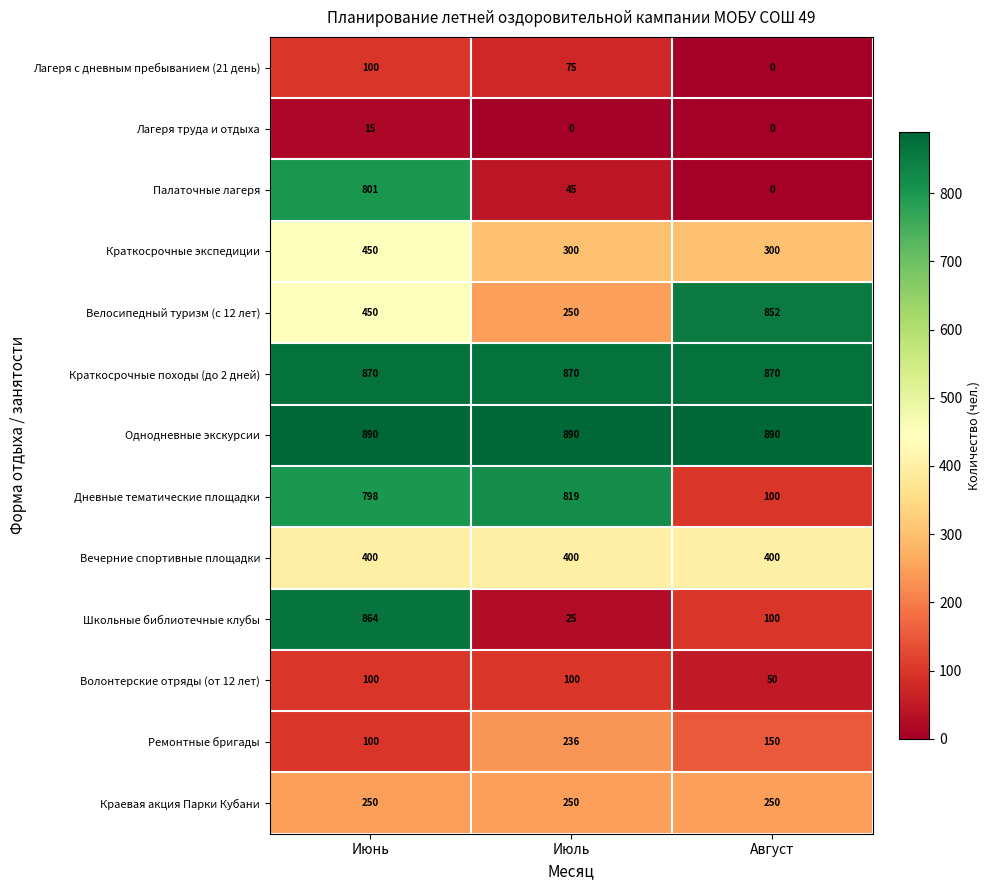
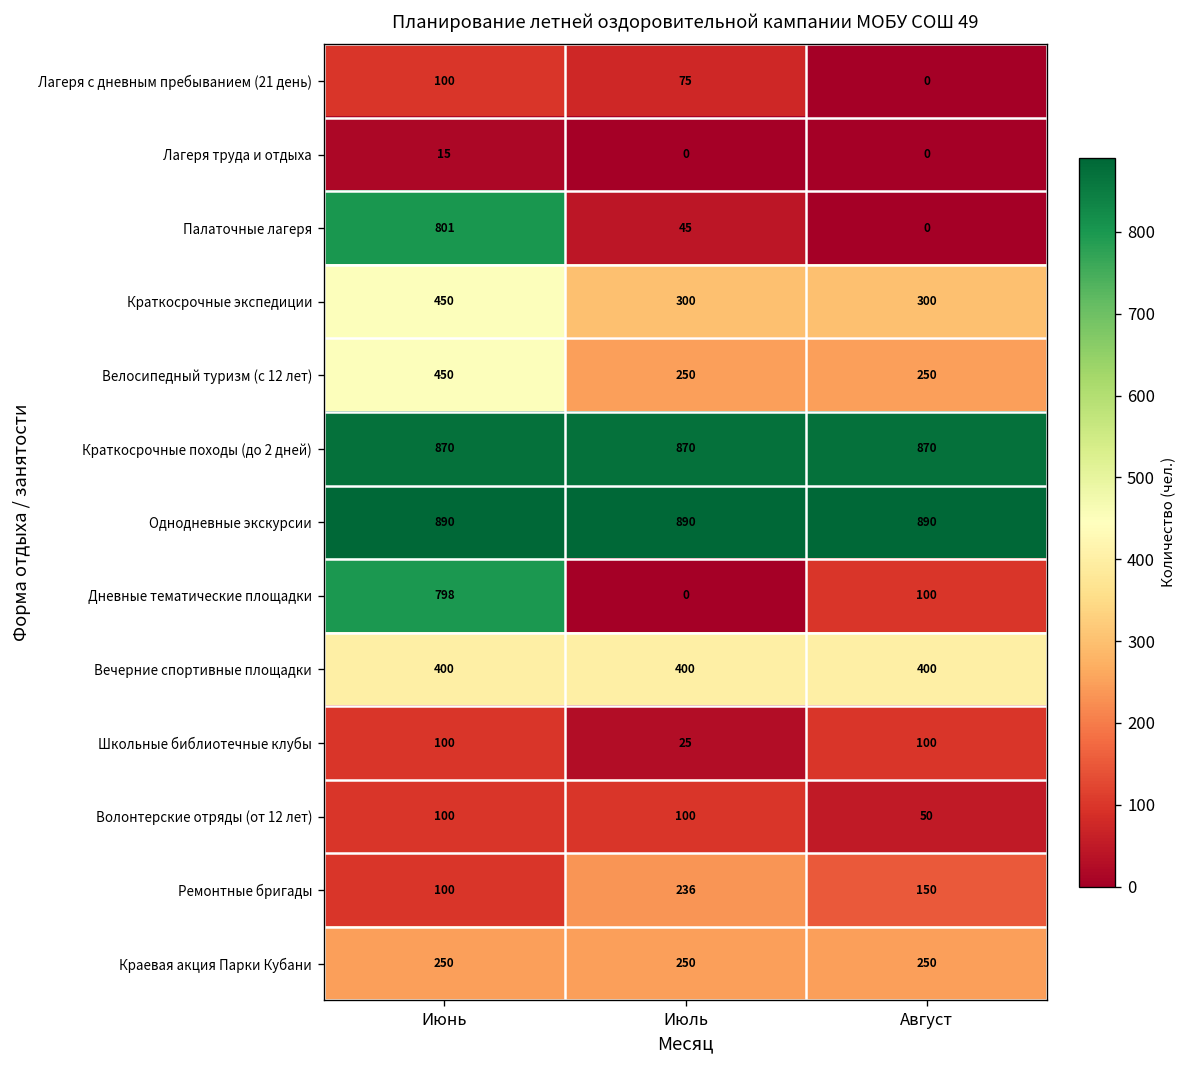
  {
    "Лагеря с дневным пребыванием (21 день)": {
      "Июнь": 100,
      "Июль": 75,
      "Август": 0
    },
    "Лагеря труда и отдыха": {
      "Июнь": 15,
      "Июль": 0,
      "Август": 0
    },
    "Палаточные лагеря": {
      "Июнь": 801,
      "Июль": 45,
      "Август": 0
    },
    "Краткосрочные экспедиции": {
      "Июнь": 450,
      "Июль": 300,
      "Август": 300
    },
    "Велосипедный туризм (с 12 лет)": {
      "Июнь": 450,
      "Июль": 250,
-     "Август": 852
+     "Август": 250
    },
    "Краткосрочные походы (до 2 дней)": {
      "Июнь": 870,
      "Июль": 870,
      "Август": 870
    },
    "Однодневные экскурсии": {
      "Июнь": 890,
      "Июль": 890,
      "Август": 890
    },
    "Дневные тематические площадки": {
      "Июнь": 798,
-     "Июль": 819,
+     "Июль": 0,
      "Август": 100
    },
    "Вечерние спортивные площадки": {
      "Июнь": 400,
      "Июль": 400,
      "Август": 400
    },
    "Школьные библиотечные клубы": {
-     "Июнь": 864,
+     "Июнь": 100,
      "Июль": 25,
      "Август": 100
    },
    "Волонтерские отряды (от 12 лет)": {
      "Июнь": 100,
      "Июль": 100,
      "Август": 50
    },
    "Ремонтные бригады": {
      "Июнь": 100,
      "Июль": 236,
      "Август": 150
    },
    "Краевая акция Парки Кубани": {
      "Июнь": 250,
      "Июль": 250,
      "Август": 250
    }
  }
